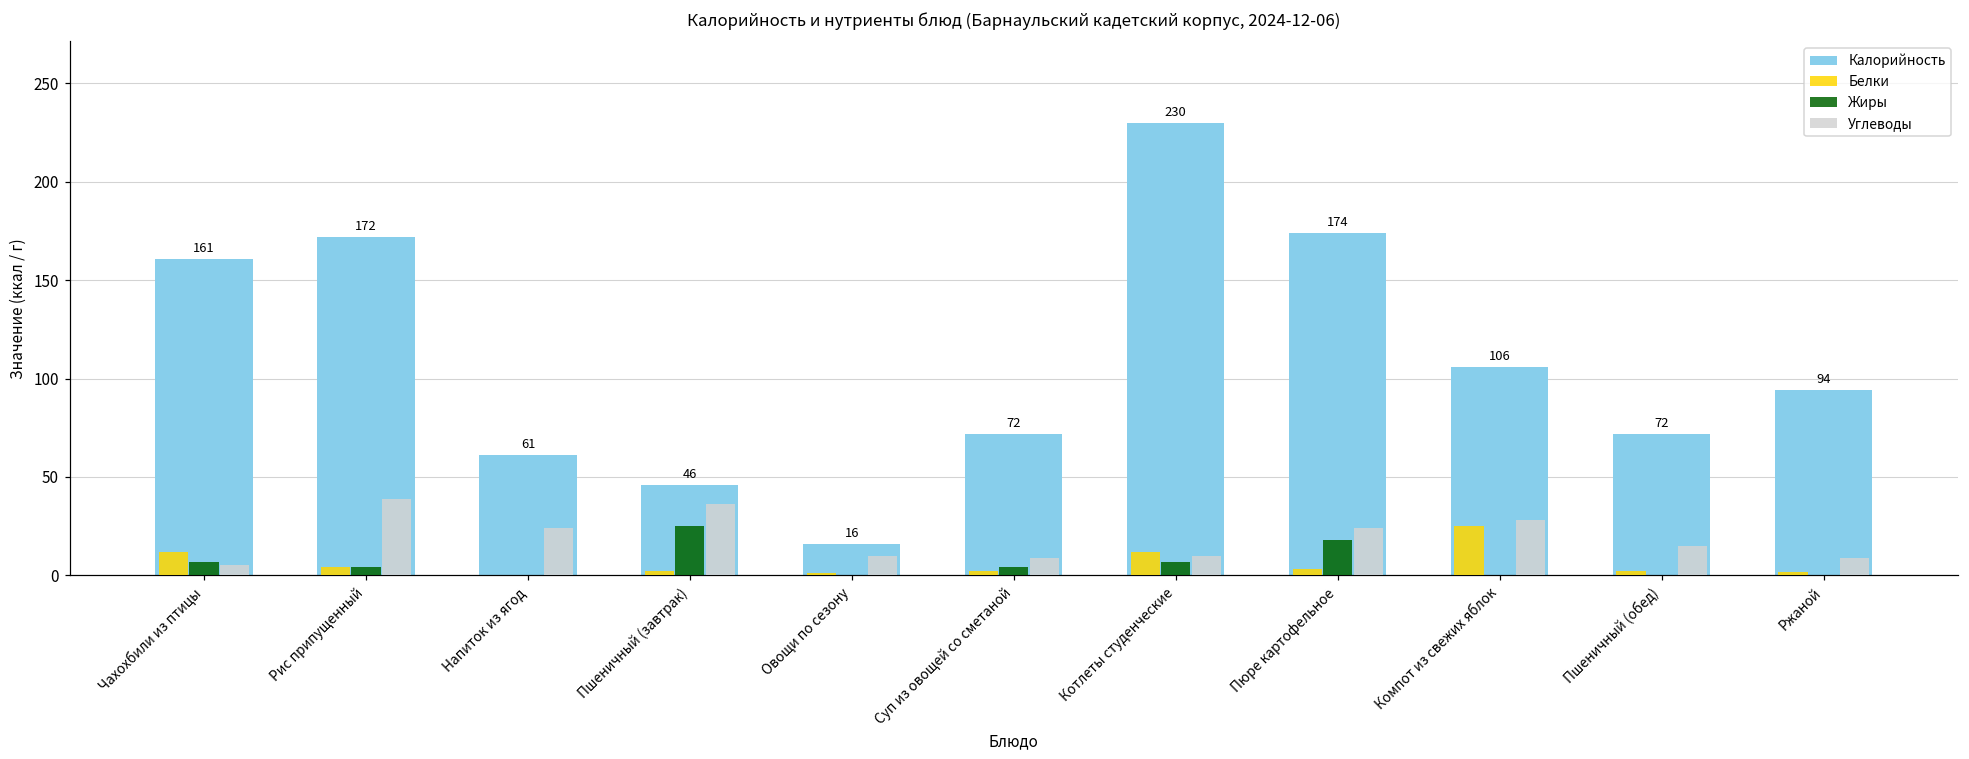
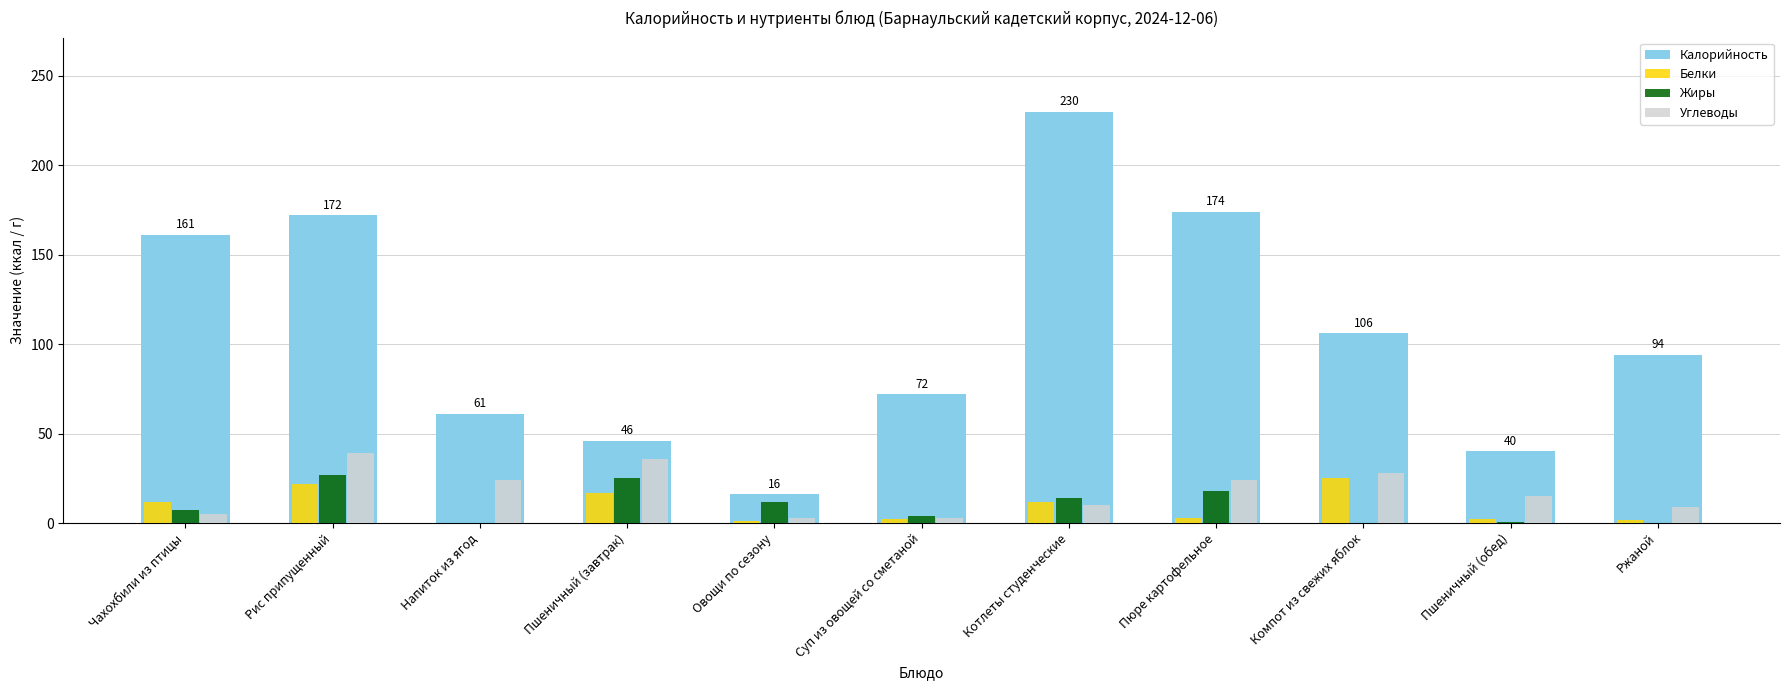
  {
    "Калорийность": {
      "Чахохбили из птицы": 161,
      "Рис припущенный": 172,
      "Напиток из ягод": 61,
      "Пшеничный (завтрак)": 46,
      "Овощи по сезону": 16,
      "Суп из овощей со сметаной": 72,
      "Котлеты студенческие": 230,
      "Пюре картофельное": 174,
      "Компот из свежих яблок": 106,
-     "Пшеничный (обед)": 72,
+     "Пшеничный (обед)": 40,
      "Ржаной": 94
    },
    "Белки": {
-     "Рис припущенный": 4,
-     "Пшеничный (завтрак)": 2
+     "Рис припущенный": 22,
+     "Пшеничный (завтрак)": 17
    },
    "Жиры": {
-     "Рис припущенный": 4,
+     "Рис припущенный": 27,
      "Напиток из ягод": 0,
-     "Овощи по сезону": 0,
-     "Котлеты студенческие": 7,
+     "Овощи по сезону": 12,
+     "Котлеты студенческие": 14,
      "Компот из свежих яблок": 0
    },
    "Углеводы": {
-     "Овощи по сезону": 10,
-     "Суп из овощей со сметаной": 9
+     "Овощи по сезону": 3,
+     "Суп из овощей со сметаной": 3
    }
  }
